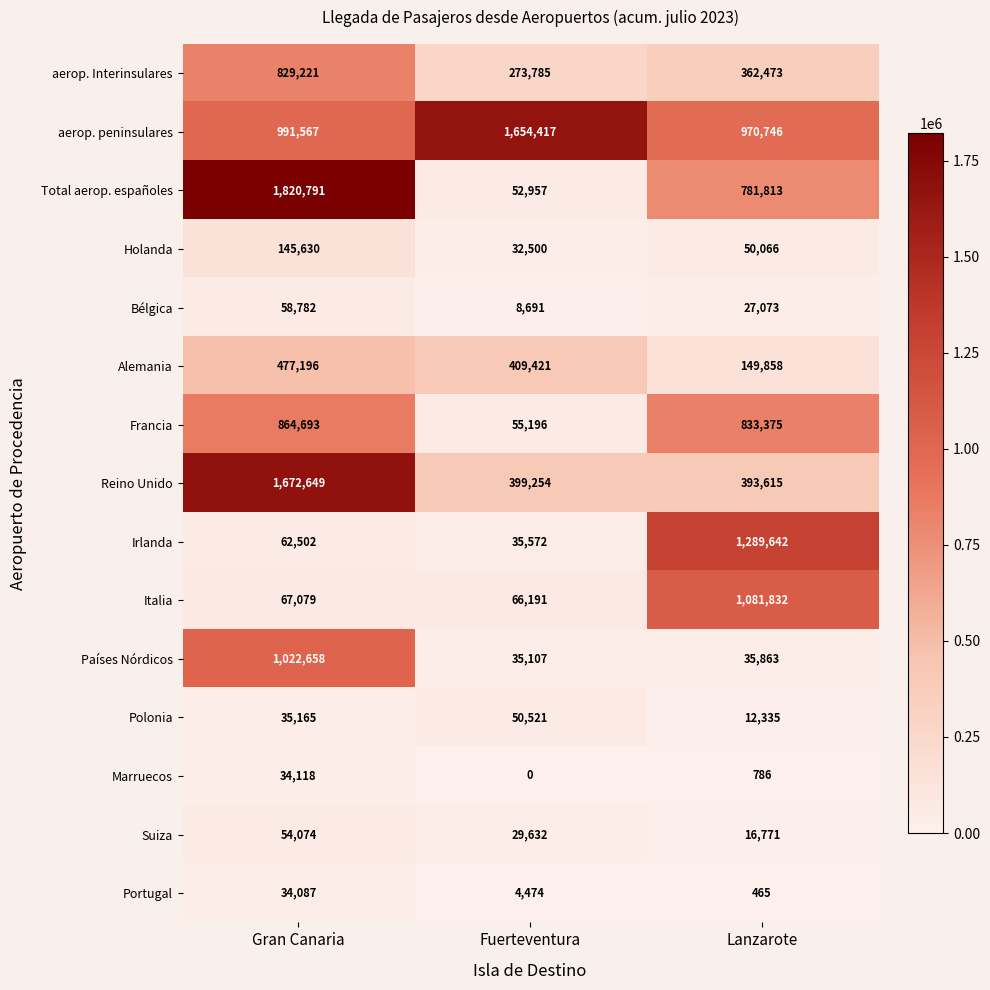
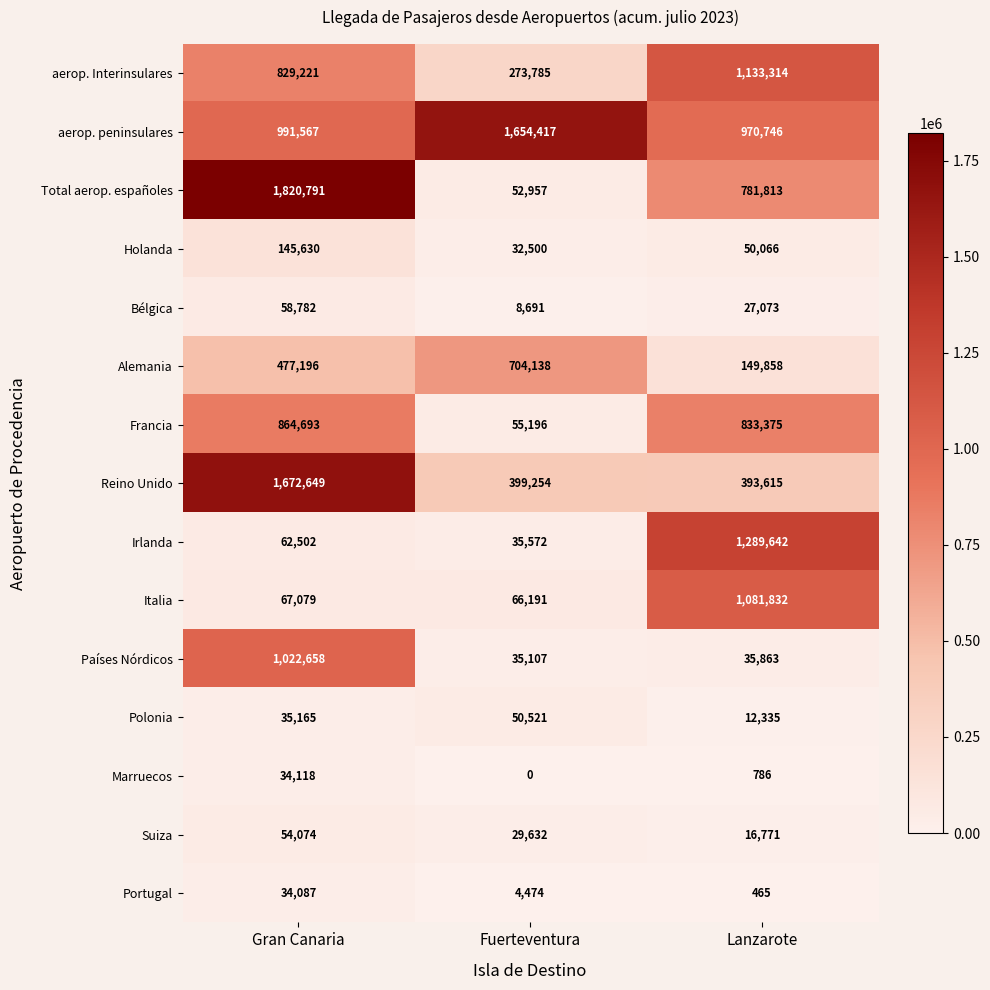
  {
    "aerop. Interinsulares": {
      "Gran Canaria": "829,221",
      "Fuerteventura": "273,785",
-     "Lanzarote": "362,473"
+     "Lanzarote": "1,133,314"
    },
    "aerop. peninsulares": {
      "Gran Canaria": "991,567",
      "Fuerteventura": "1,654,417",
      "Lanzarote": "970,746"
    },
    "Total aerop. españoles": {
      "Gran Canaria": "1,820,791",
      "Fuerteventura": "52,957",
      "Lanzarote": "781,813"
    },
    "Holanda": {
      "Gran Canaria": "145,630",
      "Fuerteventura": "32,500",
      "Lanzarote": "50,066"
    },
    "Bélgica": {
      "Gran Canaria": "58,782",
      "Fuerteventura": "8,691",
      "Lanzarote": "27,073"
    },
    "Alemania": {
      "Gran Canaria": "477,196",
-     "Fuerteventura": "409,421",
+     "Fuerteventura": "704,138",
      "Lanzarote": "149,858"
    },
    "Francia": {
      "Gran Canaria": "864,693",
      "Fuerteventura": "55,196",
      "Lanzarote": "833,375"
    },
    "Reino Unido": {
      "Gran Canaria": "1,672,649",
      "Fuerteventura": "399,254",
      "Lanzarote": "393,615"
    },
    "Irlanda": {
      "Gran Canaria": "62,502",
      "Fuerteventura": "35,572",
      "Lanzarote": "1,289,642"
    },
    "Italia": {
      "Gran Canaria": "67,079",
      "Fuerteventura": "66,191",
      "Lanzarote": "1,081,832"
    },
    "Países Nórdicos": {
      "Gran Canaria": "1,022,658",
      "Fuerteventura": "35,107",
      "Lanzarote": "35,863"
    },
    "Polonia": {
      "Gran Canaria": "35,165",
      "Fuerteventura": "50,521",
      "Lanzarote": "12,335"
    },
    "Marruecos": {
      "Gran Canaria": "34,118",
      "Fuerteventura": "0",
      "Lanzarote": "786"
    },
    "Suiza": {
      "Gran Canaria": "54,074",
      "Fuerteventura": "29,632",
      "Lanzarote": "16,771"
    },
    "Portugal": {
      "Gran Canaria": "34,087",
      "Fuerteventura": "4,474",
      "Lanzarote": "465"
    }
  }
